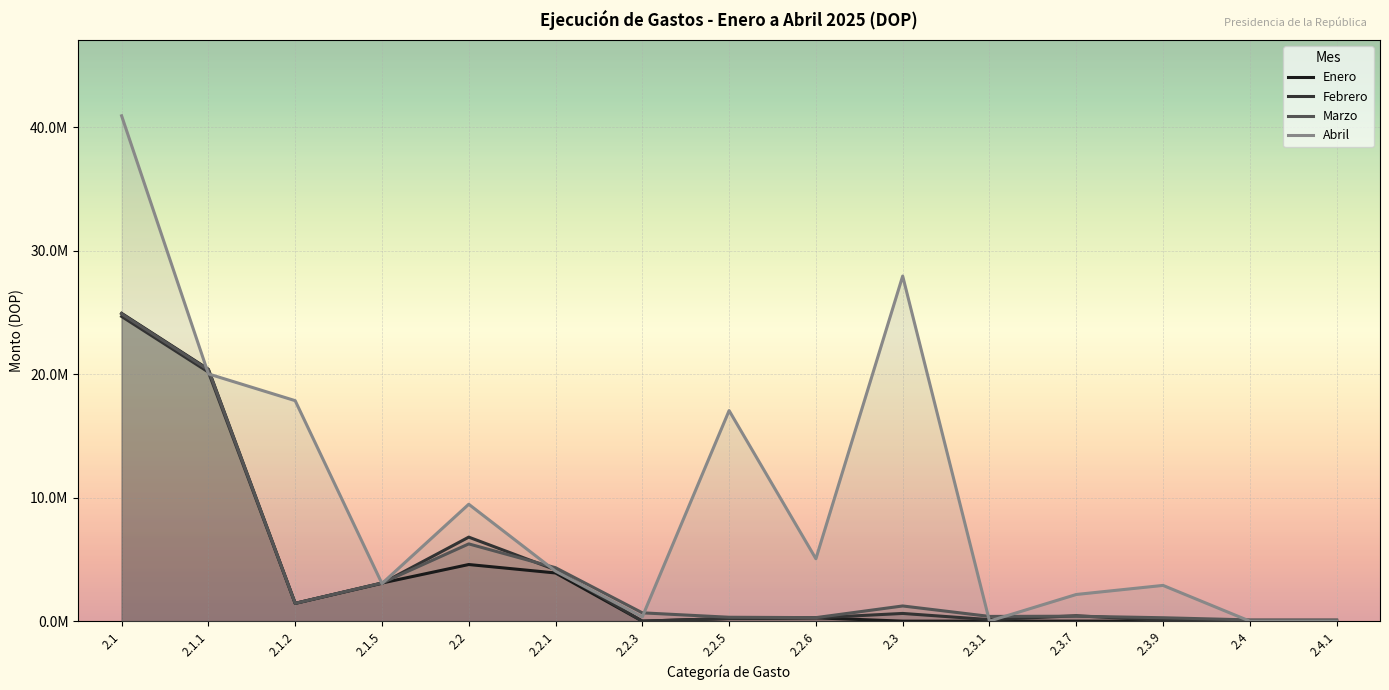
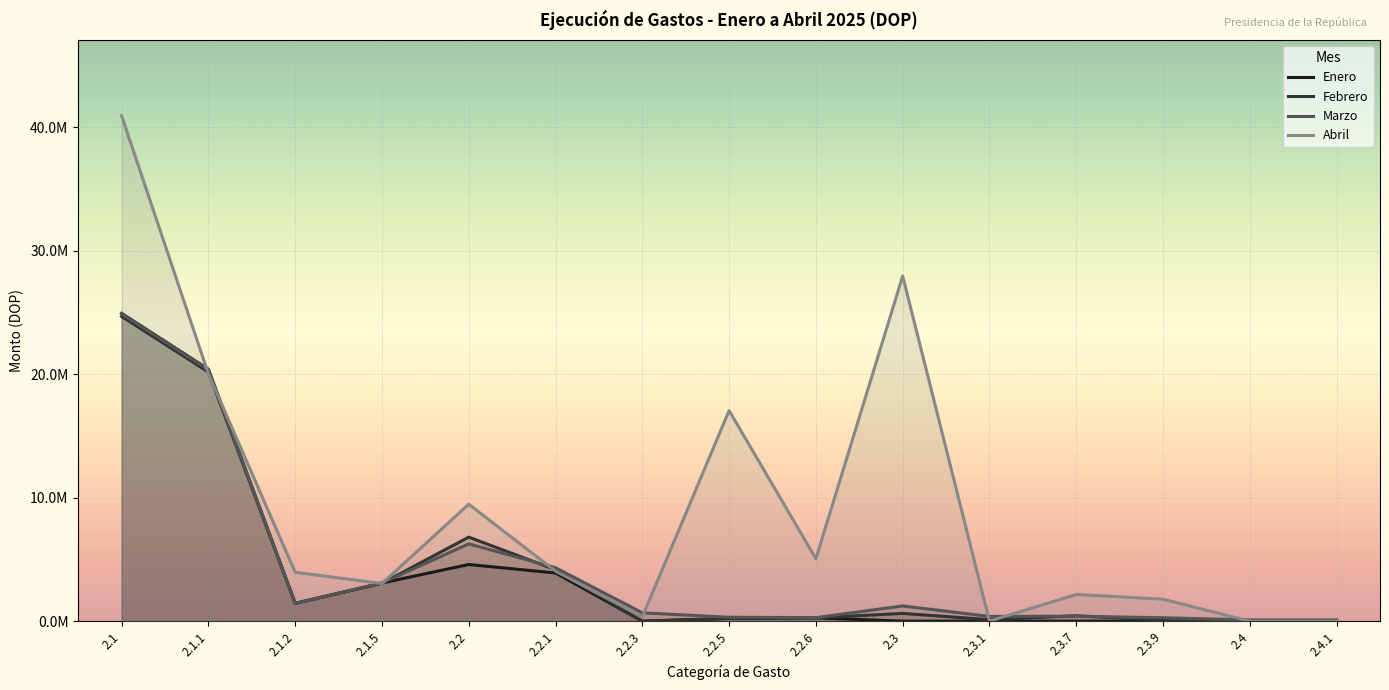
  {
    "Abril": {
      "2.1": 40900000,
-     "2.1.2": 17900000,
+     "2.1.2": 4000000,
      "2.2": 9500000,
      "2.2.3": 300000,
      "2.2.5": 17100000,
      "2.2.6": 5100000,
      "2.3": 28000000,
      "2.3.7": 2200000,
-     "2.3.9": 2900000
+     "2.3.9": 1800000
    }
  }
